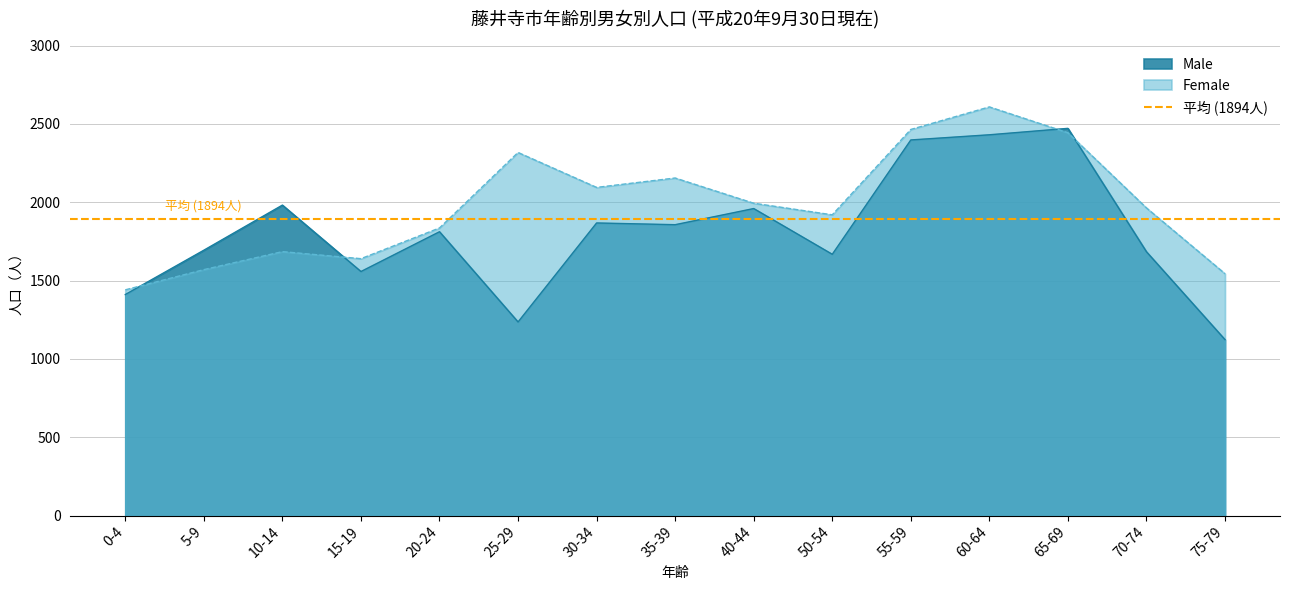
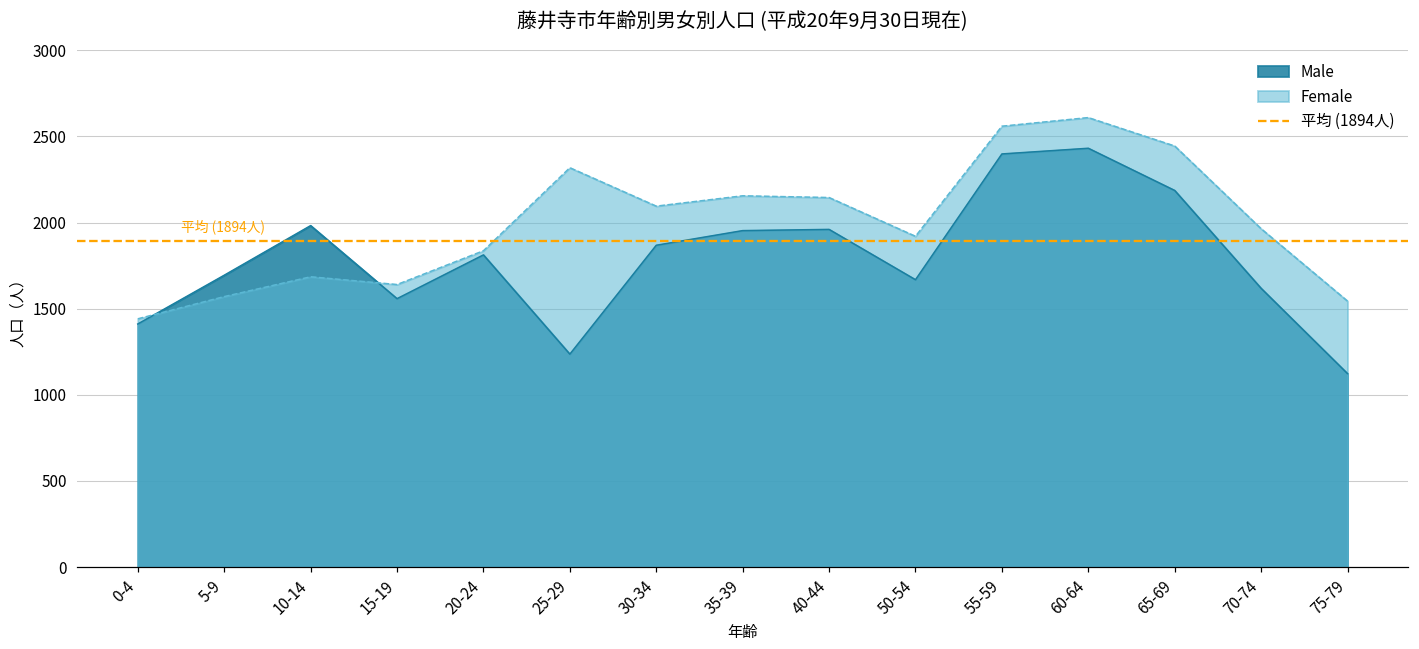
  {
    "Male": {
      "0-4": 1410,
      "5-9": 1690,
      "10-14": 1980,
      "15-19": 1560,
      "20-24": 1810,
      "25-29": 1240,
      "30-34": 1870,
-     "35-39": 1860,
+     "35-39": 1950,
      "40-44": 1960,
      "50-54": 1670,
      "55-59": 2400,
      "60-64": 2430,
-     "65-69": 2470,
-     "70-74": 1680,
+     "65-69": 2190,
+     "70-74": 1620,
      "75-79": 1120
    },
    "Female": {
      "0-4": 1440,
      "5-9": 1570,
      "10-14": 1690,
      "15-19": 1640,
      "20-24": 1840,
      "25-29": 2320,
      "30-34": 2100,
      "35-39": 2160,
-     "40-44": 1990,
+     "40-44": 2150,
      "50-54": 1920,
-     "55-59": 2470,
+     "55-59": 2560,
      "60-64": 2610,
      "65-69": 2440,
      "70-74": 1960,
      "75-79": 1540
    }
  }
